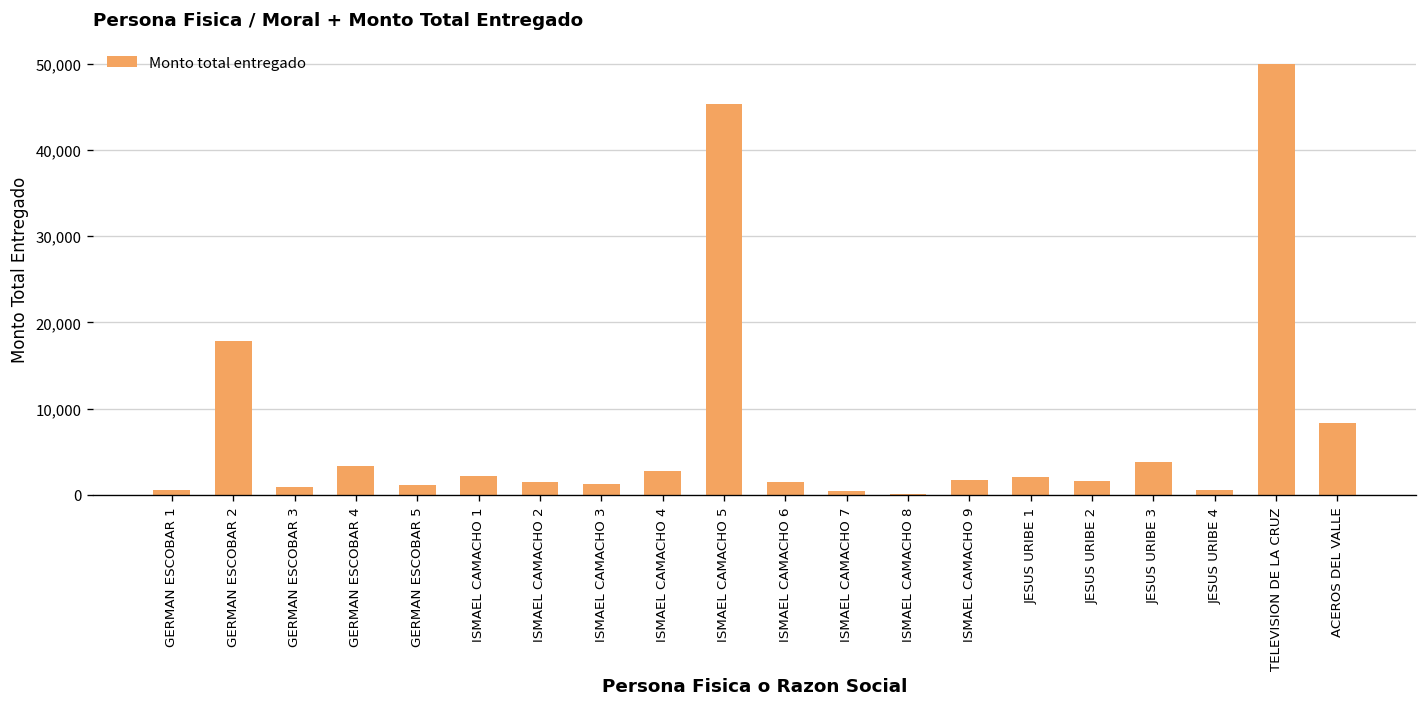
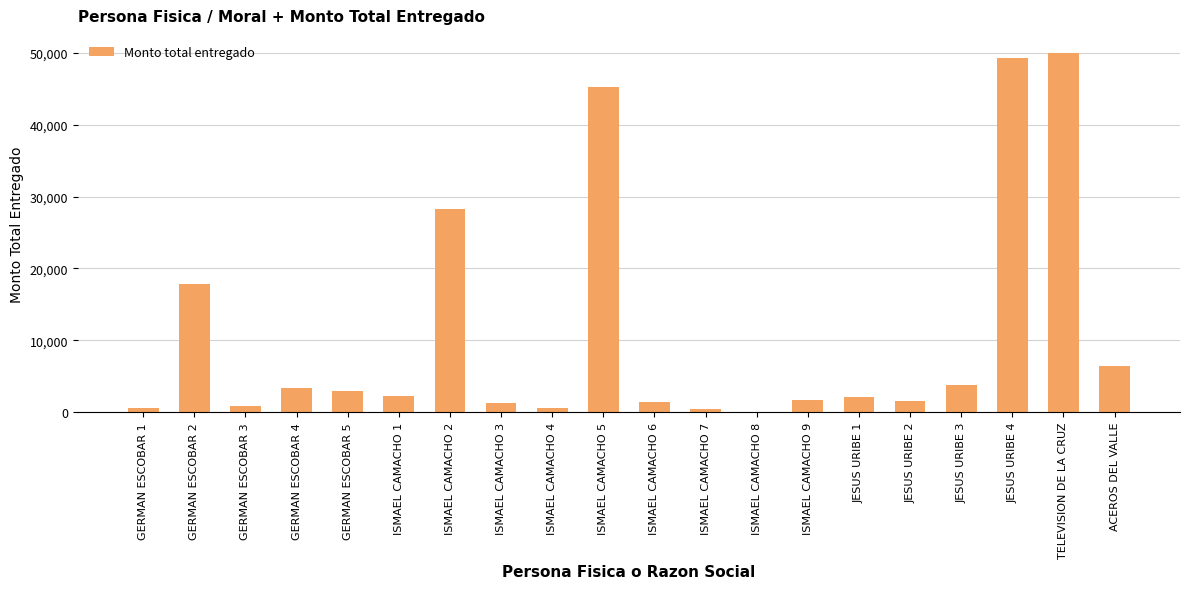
  {
    "GERMAN ESCOBAR 1": "1,000",
    "GERMAN ESCOBAR 2": "18,000",
    "GERMAN ESCOBAR 3": "1,000",
    "GERMAN ESCOBAR 4": "3,000",
-   "GERMAN ESCOBAR 5": "1,000",
+   "GERMAN ESCOBAR 5": "3,000",
    "ISMAEL CAMACHO 1": "2,000",
-   "ISMAEL CAMACHO 2": "1,000",
+   "ISMAEL CAMACHO 2": "28,000",
    "ISMAEL CAMACHO 3": "1,000",
-   "ISMAEL CAMACHO 4": "3,000",
+   "ISMAEL CAMACHO 4": "1,000",
    "ISMAEL CAMACHO 5": "45,000",
    "ISMAEL CAMACHO 6": "1,000",
    "ISMAEL CAMACHO 7": "0",
    "ISMAEL CAMACHO 9": "2,000",
    "JESUS URIBE 1": "2,000",
    "JESUS URIBE 2": "2,000",
    "JESUS URIBE 3": "4,000",
-   "JESUS URIBE 4": "1,000",
+   "JESUS URIBE 4": "49,000",
    "TELEVISION DE LA CRUZ": "50,000",
-   "ACEROS DEL VALLE": "8,000"
+   "ACEROS DEL VALLE": "6,000"
  }
